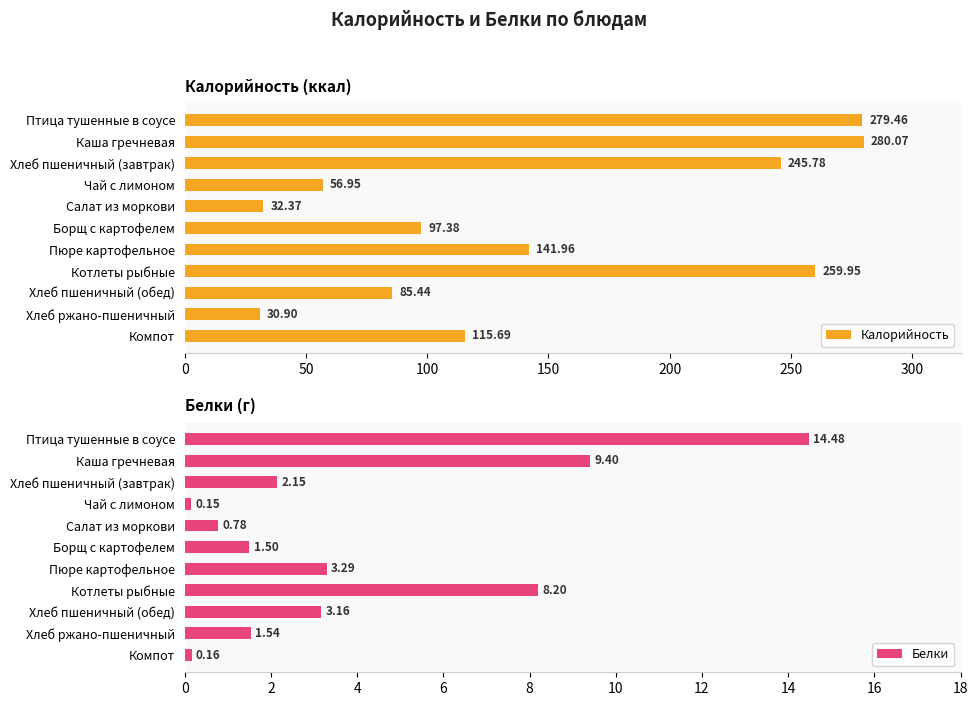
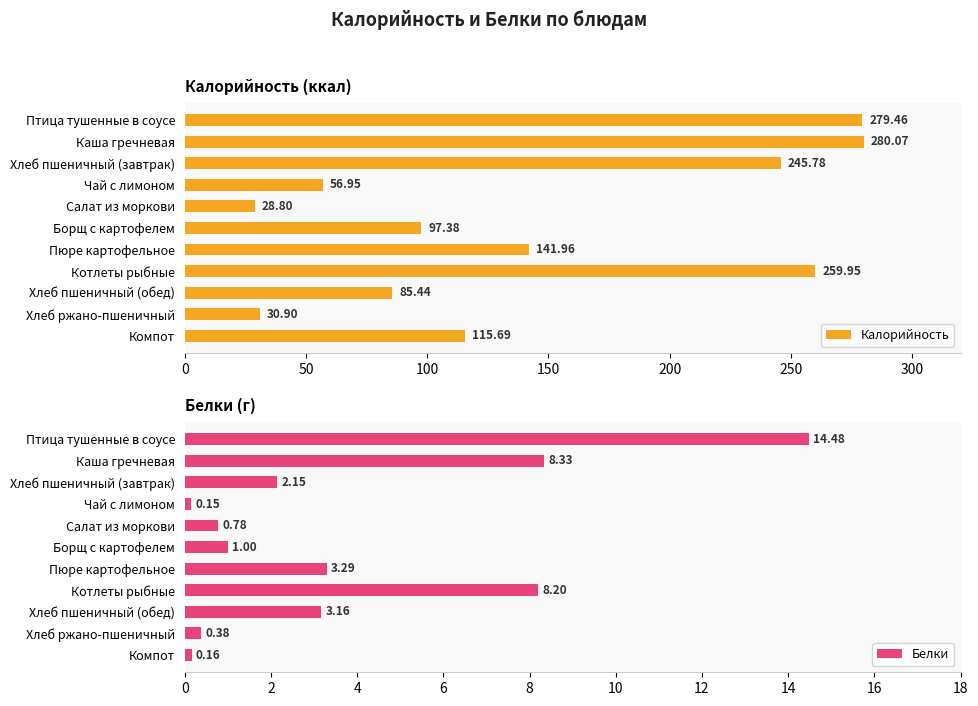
  {
    "Калорийность (ккал)": {
      "Птица тушенные в соусе": 279.46,
      "Каша гречневая": 280.07,
      "Хлеб пшеничный (завтрак)": 245.78,
      "Чай с лимоном": 56.95,
-     "Салат из моркови": 32.37,
+     "Салат из моркови": 28.80,
      "Борщ с картофелем": 97.38,
      "Пюре картофельное": 141.96,
      "Котлеты рыбные": 259.95,
      "Хлеб пшеничный (обед)": 85.44,
      "Хлеб ржано-пшеничный": 30.90,
      "Компот": 115.69
    },
    "Белки (г)": {
      "Птица тушенные в соусе": 14.48,
-     "Каша гречневая": 9.40,
+     "Каша гречневая": 8.33,
      "Хлеб пшеничный (завтрак)": 2.15,
      "Чай с лимоном": 0.15,
      "Салат из моркови": 0.78,
-     "Борщ с картофелем": 1.50,
+     "Борщ с картофелем": 1.00,
      "Пюре картофельное": 3.29,
      "Котлеты рыбные": 8.20,
      "Хлеб пшеничный (обед)": 3.16,
-     "Хлеб ржано-пшеничный": 1.54,
+     "Хлеб ржано-пшеничный": 0.38,
      "Компот": 0.16
    }
  }
